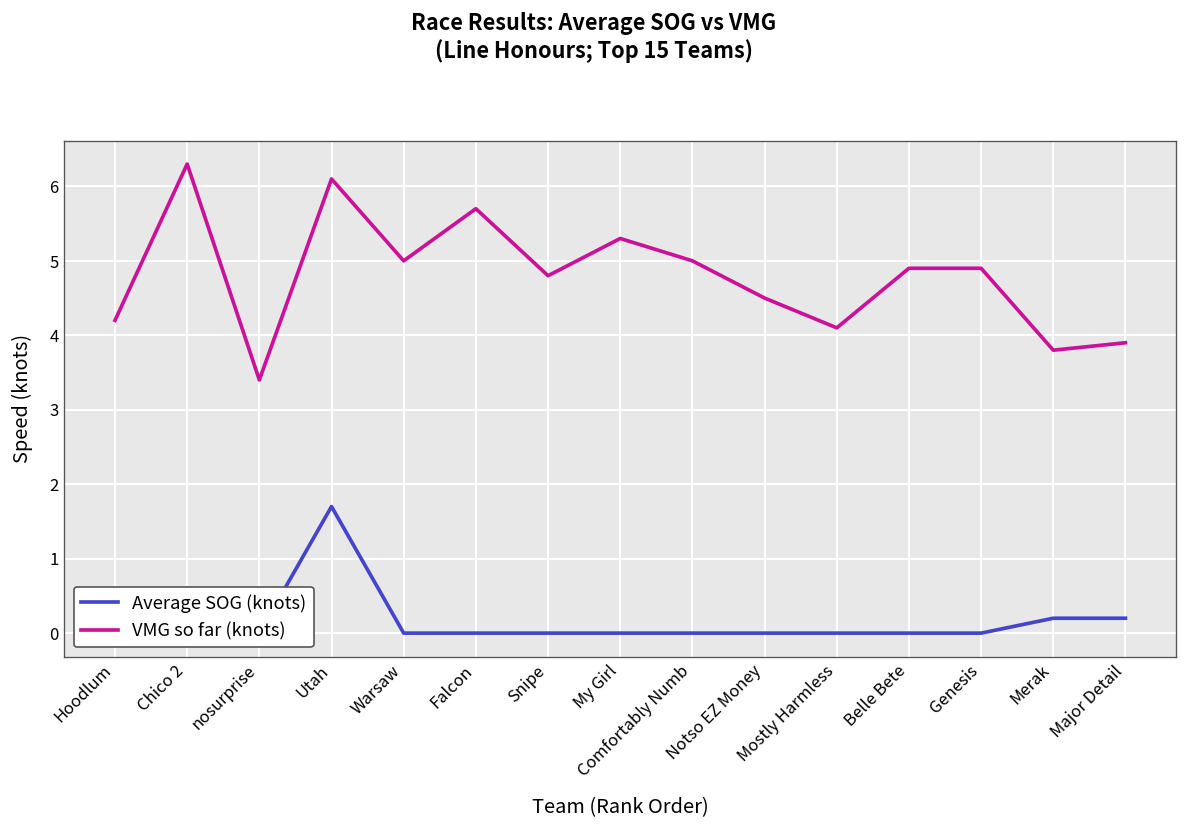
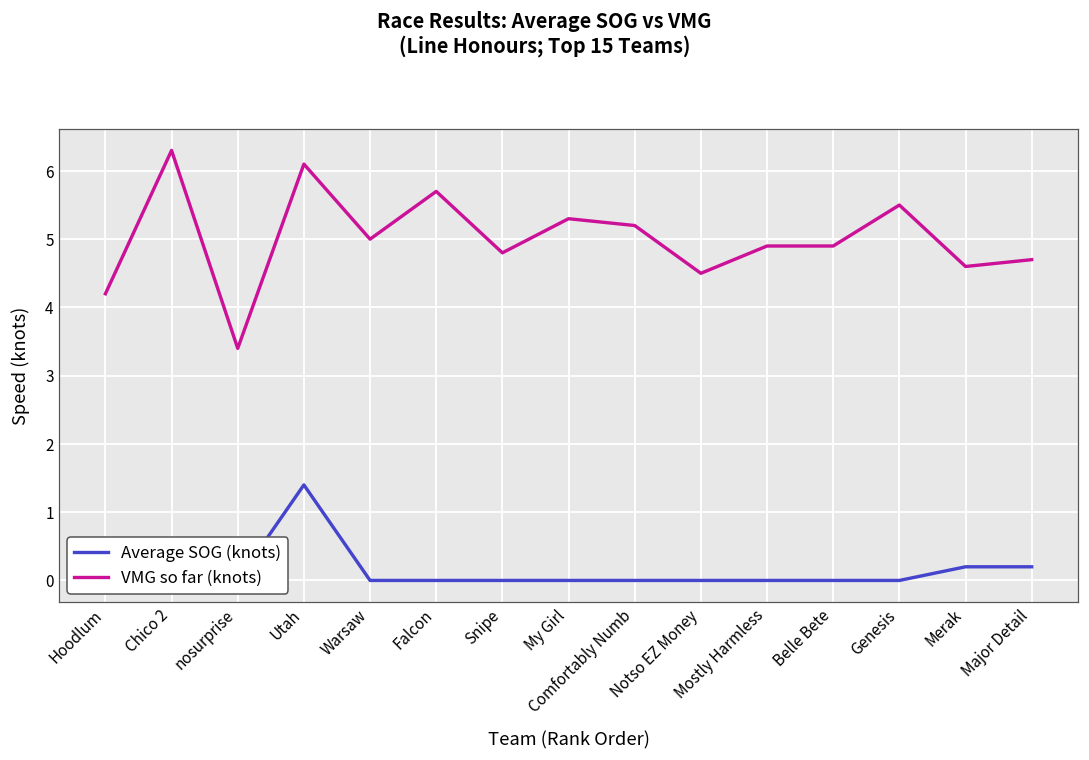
  {
    "Average SOG (knots)": {
-     "Utah": 1.7,
+     "Utah": 1.4,
      "Warsaw": 0.0,
      "Falcon": 0.0,
      "Snipe": 0.0,
      "My Girl": 0.0,
      "Comfortably Numb": 0.0,
      "Notso EZ Money": 0.0,
      "Mostly Harmless": 0.0,
      "Belle Bete": 0.0,
      "Genesis": 0.0,
      "Merak": 0.2,
      "Major Detail": 0.2
    },
    "VMG so far (knots)": {
      "Hoodlum": 4.2,
      "Chico 2": 6.3,
      "nosurprise": 3.4,
      "Utah": 6.1,
      "Warsaw": 5.0,
      "Falcon": 5.7,
      "Snipe": 4.8,
      "My Girl": 5.3,
-     "Comfortably Numb": 5.0,
+     "Comfortably Numb": 5.2,
      "Notso EZ Money": 4.5,
-     "Mostly Harmless": 4.1,
+     "Mostly Harmless": 4.9,
      "Belle Bete": 4.9,
-     "Genesis": 4.9,
-     "Merak": 3.8,
-     "Major Detail": 3.9
+     "Genesis": 5.5,
+     "Merak": 4.6,
+     "Major Detail": 4.7
    }
  }
